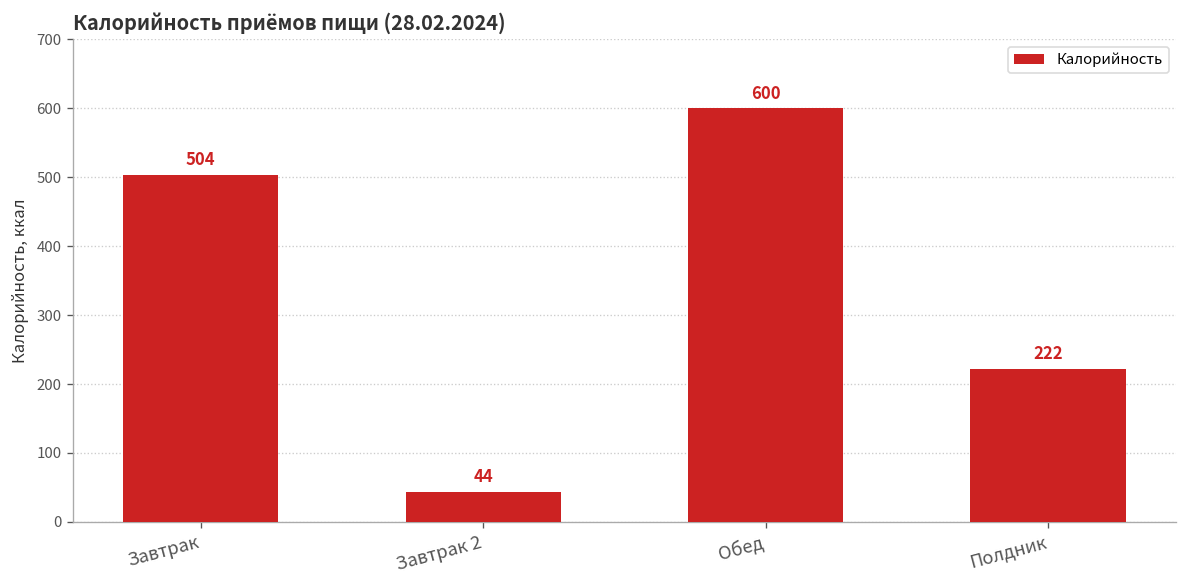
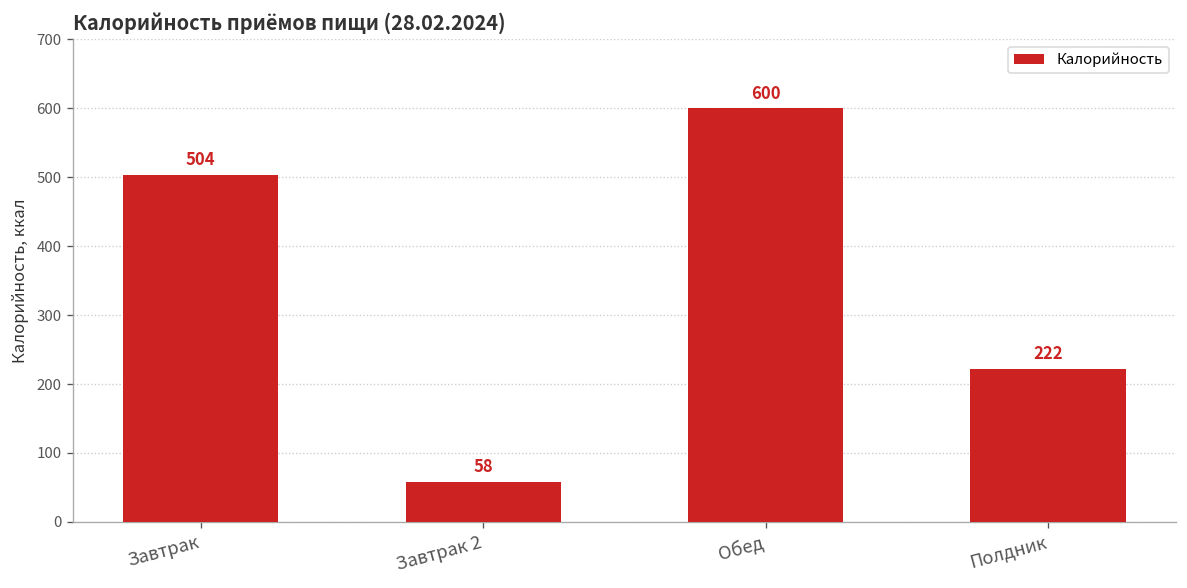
  {
    "Завтрак": 504,
-   "Завтрак 2": 44,
+   "Завтрак 2": 58,
    "Обед": 600,
    "Полдник": 222
  }
